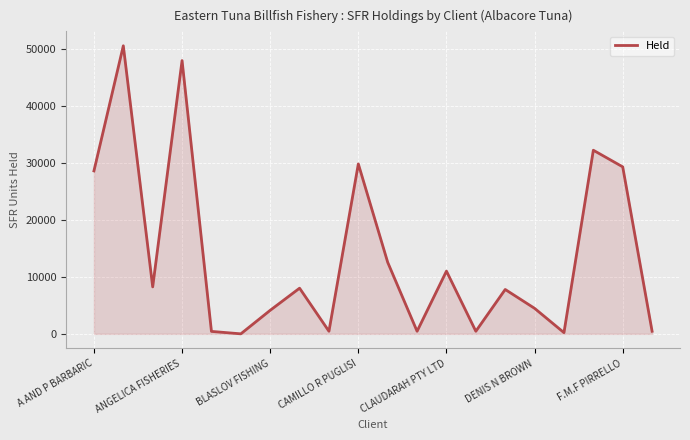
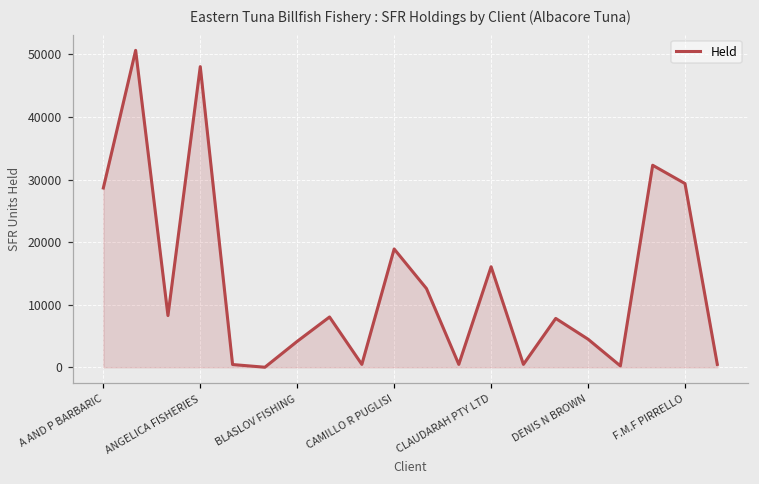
  {
    "A AND P BARBARIC": 29000,
    "ANGELICA FISHERIES": 48000,
    "BLASLOV FISHING": 4000,
-   "CAMILLO R PUGLISI": 30000,
-   "CLAUDARAH PTY LTD": 11000,
+   "CAMILLO R PUGLISI": 19000,
+   "CLAUDARAH PTY LTD": 16000,
    "DENIS N BROWN": 4000,
    "F.M.F PIRRELLO": 29000
  }
